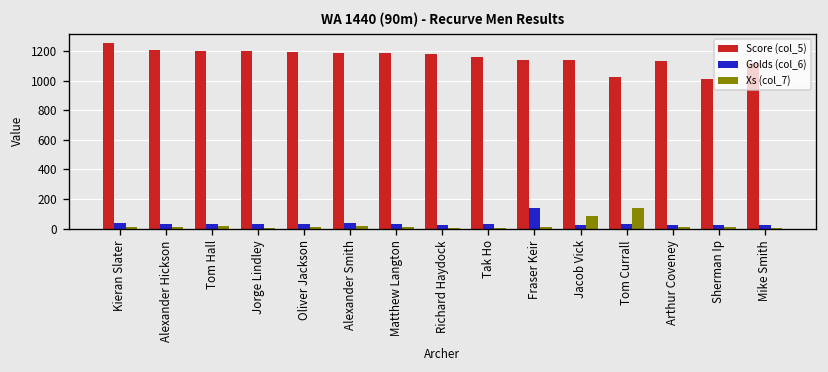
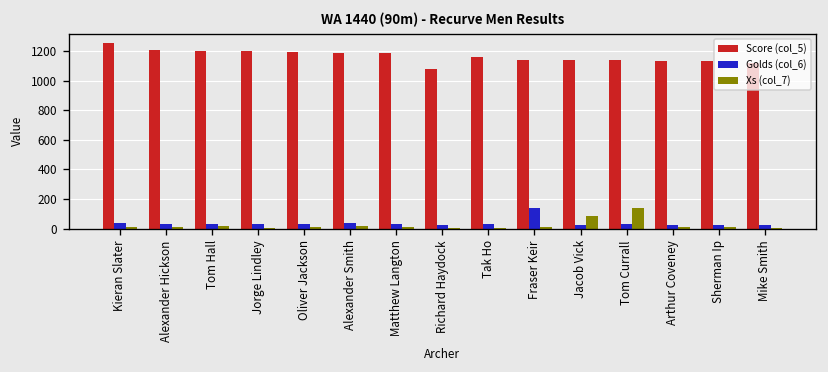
  {
    "Score (col_5)": {
      "Kieran Slater": 1250,
      "Alexander Hickson": 1210,
      "Tom Hall": 1200,
      "Jorge Lindley": 1200,
      "Oliver Jackson": 1200,
      "Alexander Smith": 1190,
      "Matthew Langton": 1190,
-     "Richard Haydock": 1180,
+     "Richard Haydock": 1080,
      "Tak Ho": 1160,
      "Fraser Keir": 1140,
      "Jacob Vick": 1140,
-     "Tom Currall": 1030,
+     "Tom Currall": 1140,
      "Arthur Coveney": 1140,
-     "Sherman Ip": 1010
+     "Sherman Ip": 1130
    },
    "Golds (col_6)": {
      "Kieran Slater": 40,
      "Alexander Hickson": 30,
      "Tom Hall": 30,
      "Jorge Lindley": 30,
      "Oliver Jackson": 30,
      "Alexander Smith": 40,
      "Matthew Langton": 30,
      "Richard Haydock": 20,
      "Tak Ho": 30,
      "Fraser Keir": 140,
      "Jacob Vick": 20,
      "Tom Currall": 30,
      "Arthur Coveney": 30,
      "Sherman Ip": 30,
      "Mike Smith": 30
    },
    "Xs (col_7)": {
      "Jacob Vick": 90,
      "Tom Currall": 140
    }
  }
